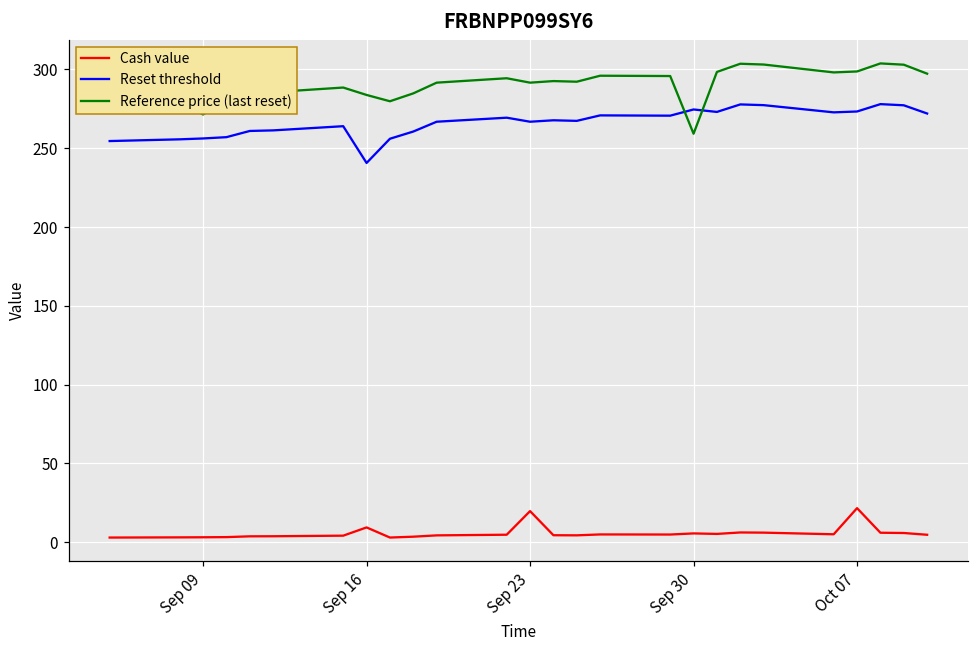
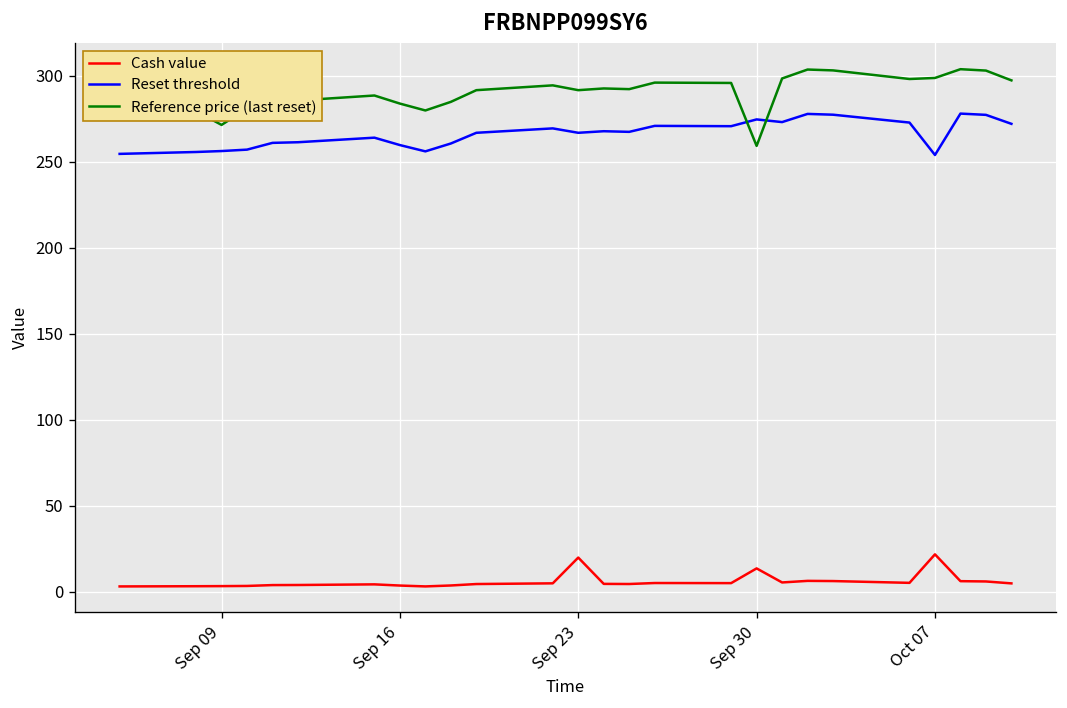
  {
    "Cash value": {
      "Sep 09": 3,
-     "Sep 16": 9,
+     "Sep 16": 4,
      "Sep 23": 20,
-     "Sep 30": 6,
+     "Sep 30": 13,
      "Oct 07": 22
    },
    "Reset threshold": {
      "Sep 09": 256,
-     "Sep 16": 241,
+     "Sep 16": 260,
      "Sep 23": 267,
      "Sep 30": 275,
-     "Oct 07": 273
+     "Oct 07": 254
    },
    "Reference price (last reset)": {
      "Sep 16": 284,
      "Sep 23": 292,
      "Sep 30": 259,
      "Oct 07": 299
    }
  }
